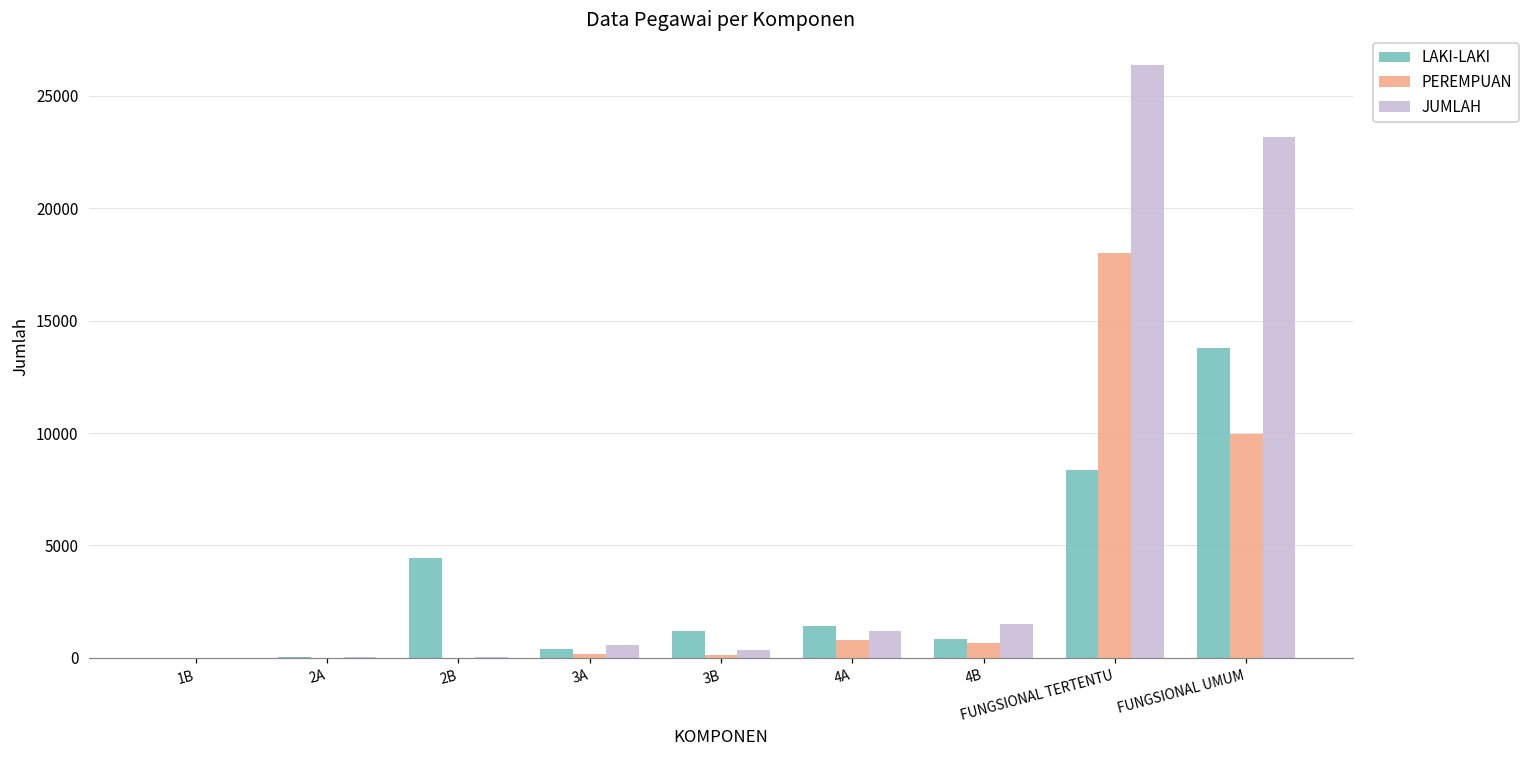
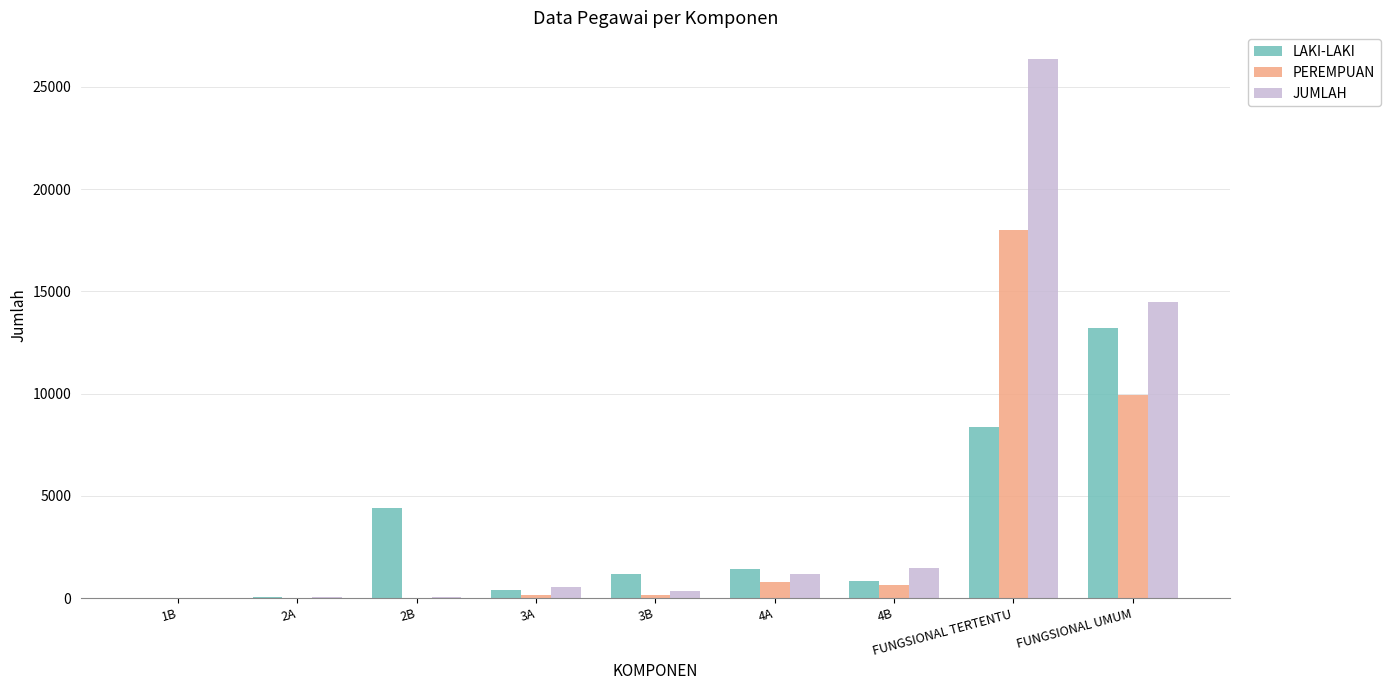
  {
    "LAKI-LAKI": {
      "2B": 4400,
      "3A": 400,
      "3B": 1200,
      "4A": 1400,
      "4B": 800,
      "FUNGSIONAL TERTENTU": 8400,
-     "FUNGSIONAL UMUM": 13800
+     "FUNGSIONAL UMUM": 13200
    },
    "PEREMPUAN": {
      "1B": 0,
      "3A": 200,
      "3B": 100,
      "4A": 800,
      "4B": 600,
      "FUNGSIONAL TERTENTU": 18000,
      "FUNGSIONAL UMUM": 10000
    },
    "JUMLAH": {
      "3A": 600,
      "3B": 300,
      "4A": 1200,
      "4B": 1500,
      "FUNGSIONAL TERTENTU": 26400,
-     "FUNGSIONAL UMUM": 23200
+     "FUNGSIONAL UMUM": 14500
    }
  }
